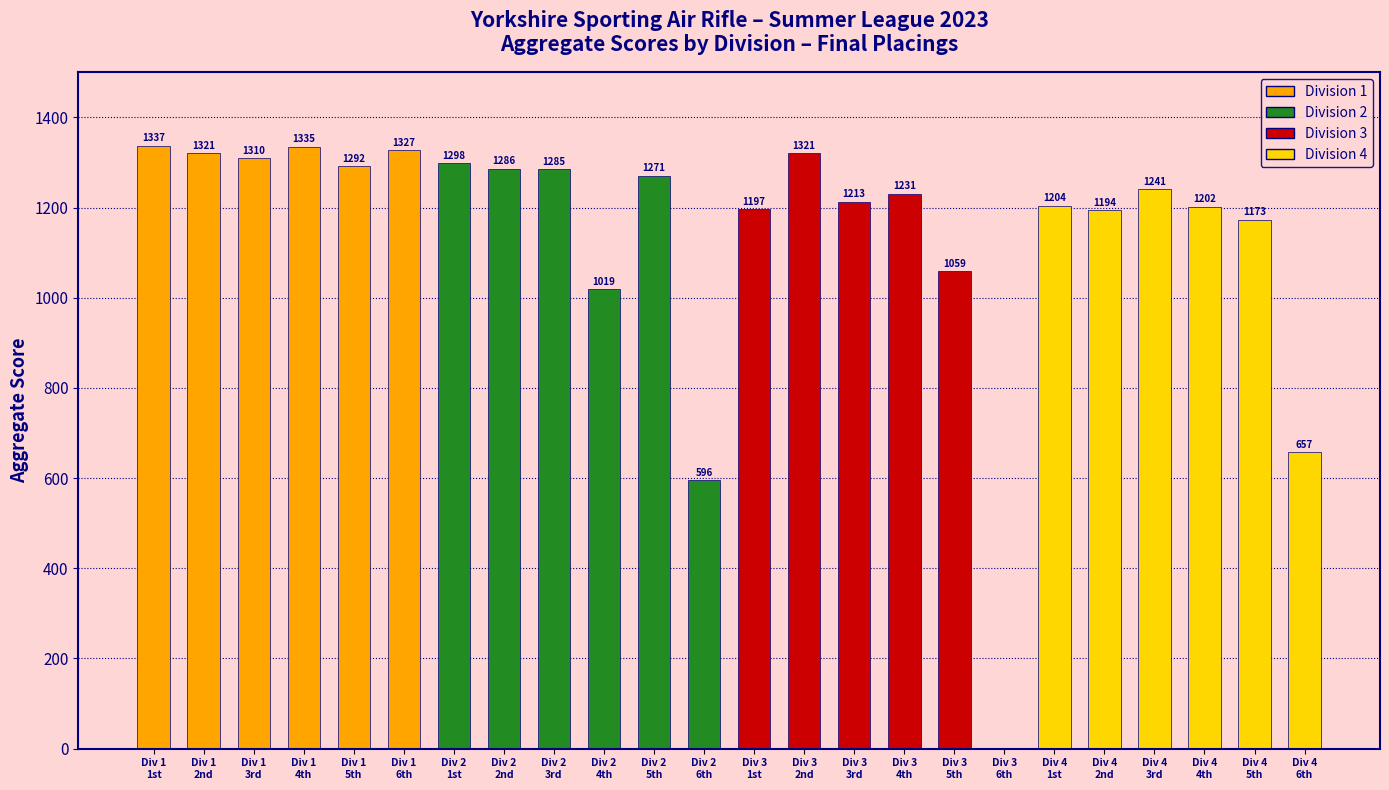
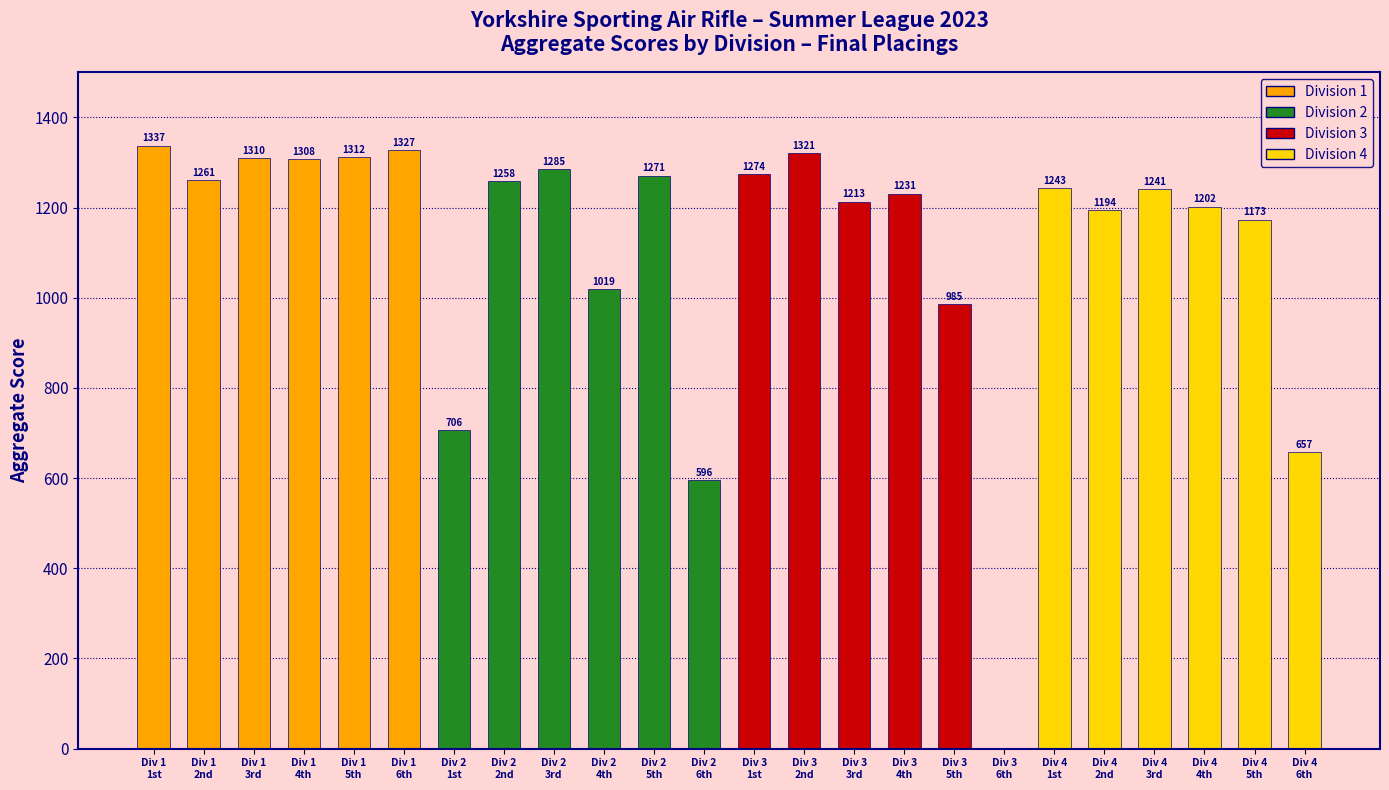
  {
    "Div 1 1st": 1337,
-   "Div 1 2nd": 1321,
+   "Div 1 2nd": 1261,
    "Div 1 3rd": 1310,
-   "Div 1 4th": 1335,
-   "Div 1 5th": 1292,
+   "Div 1 4th": 1308,
+   "Div 1 5th": 1312,
    "Div 1 6th": 1327,
-   "Div 2 1st": 1298,
-   "Div 2 2nd": 1286,
+   "Div 2 1st": 706,
+   "Div 2 2nd": 1258,
    "Div 2 3rd": 1285,
    "Div 2 4th": 1019,
    "Div 2 5th": 1271,
    "Div 2 6th": 596,
-   "Div 3 1st": 1197,
+   "Div 3 1st": 1274,
    "Div 3 2nd": 1321,
    "Div 3 3rd": 1213,
    "Div 3 4th": 1231,
-   "Div 3 5th": 1059,
-   "Div 4 1st": 1204,
+   "Div 3 5th": 985,
+   "Div 4 1st": 1243,
    "Div 4 2nd": 1194,
    "Div 4 3rd": 1241,
    "Div 4 4th": 1202,
    "Div 4 5th": 1173,
    "Div 4 6th": 657
  }
